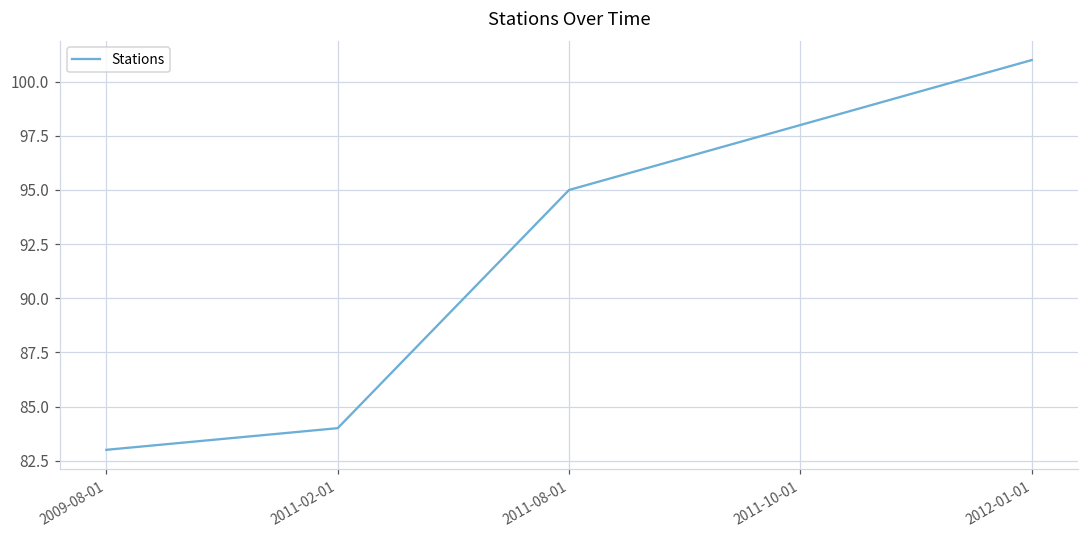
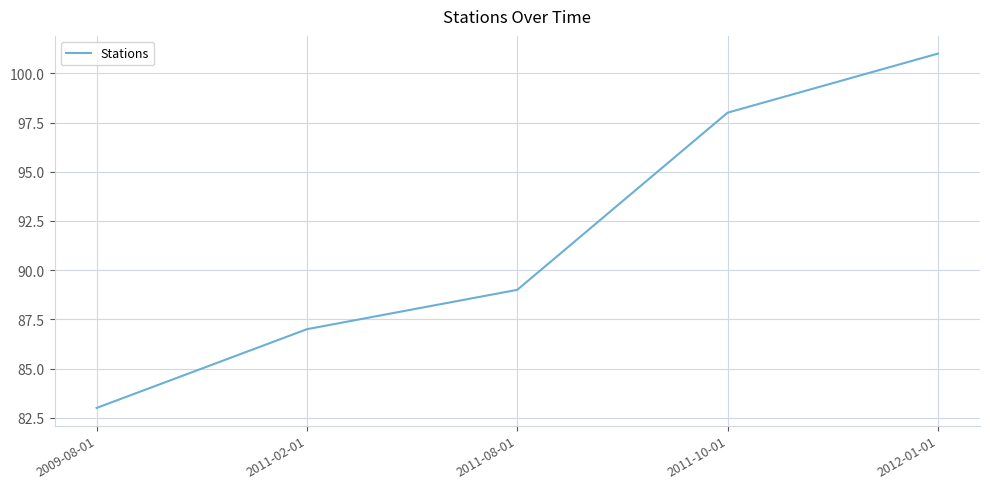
  {
    "2009-08-01": 83,
-   "2011-02-01": 84,
-   "2011-08-01": 95,
+   "2011-02-01": 87,
+   "2011-08-01": 89,
    "2011-10-01": 98,
    "2012-01-01": 101
  }
